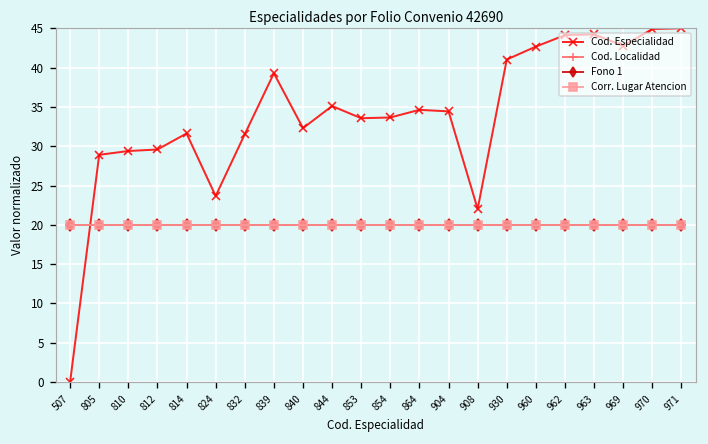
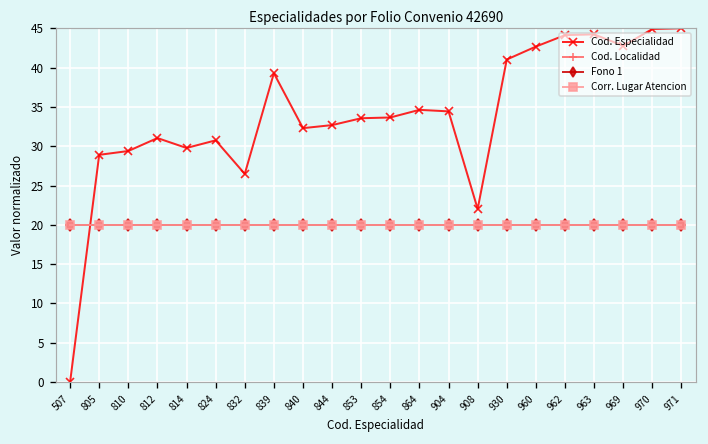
  {
    "Cod. Especialidad": {
      "507": 0,
      "805": 29,
      "810": 29,
-     "812": 30,
-     "814": 32,
-     "824": 24,
-     "832": 32,
+     "812": 31,
+     "814": 30,
+     "824": 31,
+     "832": 26,
      "839": 39,
      "840": 32,
-     "844": 35,
+     "844": 33,
      "853": 34,
      "854": 34,
      "864": 35,
      "904": 34,
      "908": 22,
      "930": 41,
      "960": 43,
      "970": 45,
      "971": 45
    },
    "Corr. Lugar Atencion": {
      "507": 20,
      "805": 20,
      "810": 20,
      "812": 20,
      "814": 20,
      "824": 20,
      "832": 20,
      "839": 20,
      "840": 20,
      "844": 20,
      "853": 20,
      "854": 20,
      "864": 20,
      "904": 20,
      "908": 20,
      "930": 20,
      "960": 20,
      "962": 20,
      "963": 20,
      "969": 20,
      "970": 20,
      "971": 20
    }
  }
